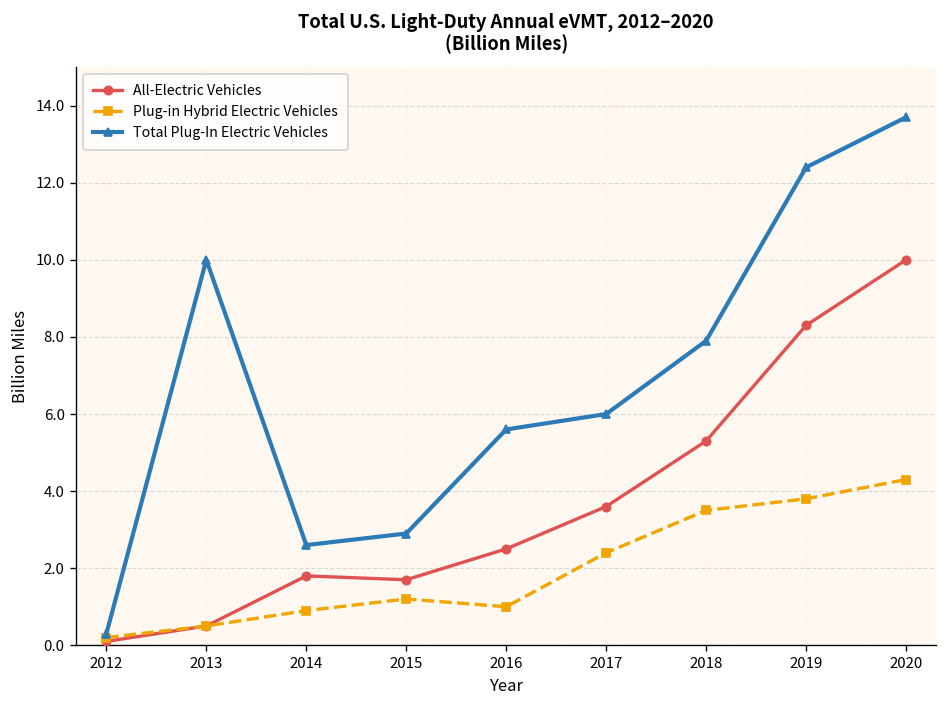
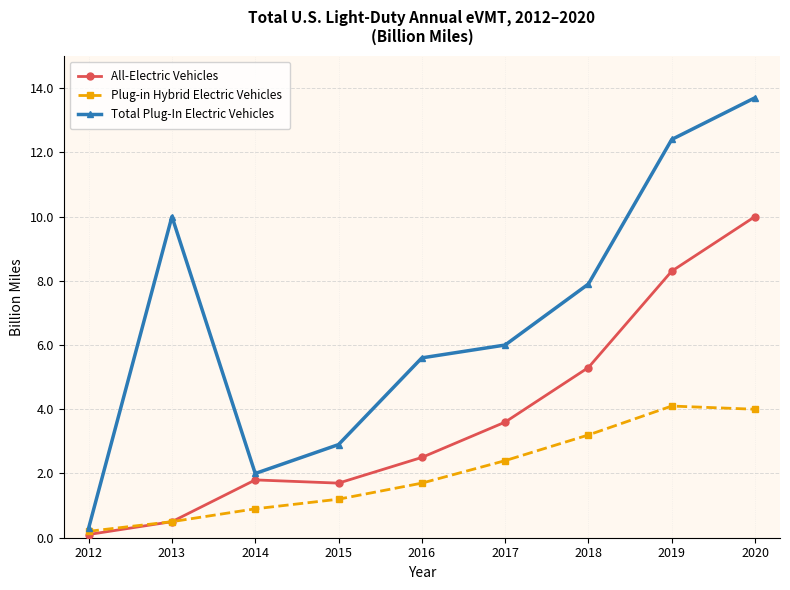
  {
    "All-Electric Vehicles": {
      "2012": 0.1,
      "2014": 1.8,
      "2015": 1.7,
      "2016": 2.5,
      "2017": 3.6,
      "2018": 5.3,
      "2019": 8.3,
      "2020": 10.0
    },
    "Plug-in Hybrid Electric Vehicles": {
      "2012": 0.2,
      "2014": 0.9,
      "2015": 1.2,
-     "2016": 1.0,
+     "2016": 1.7,
      "2017": 2.4,
-     "2018": 3.5,
-     "2019": 3.8,
-     "2020": 4.3
+     "2018": 3.2,
+     "2019": 4.1,
+     "2020": 4.0
    },
    "Total Plug-In Electric Vehicles": {
      "2012": 0.3,
      "2013": 10.0,
-     "2014": 2.6,
+     "2014": 2.0,
      "2015": 2.9,
      "2016": 5.6,
      "2017": 6.0,
      "2018": 7.9,
      "2019": 12.4,
      "2020": 13.7
    }
  }
